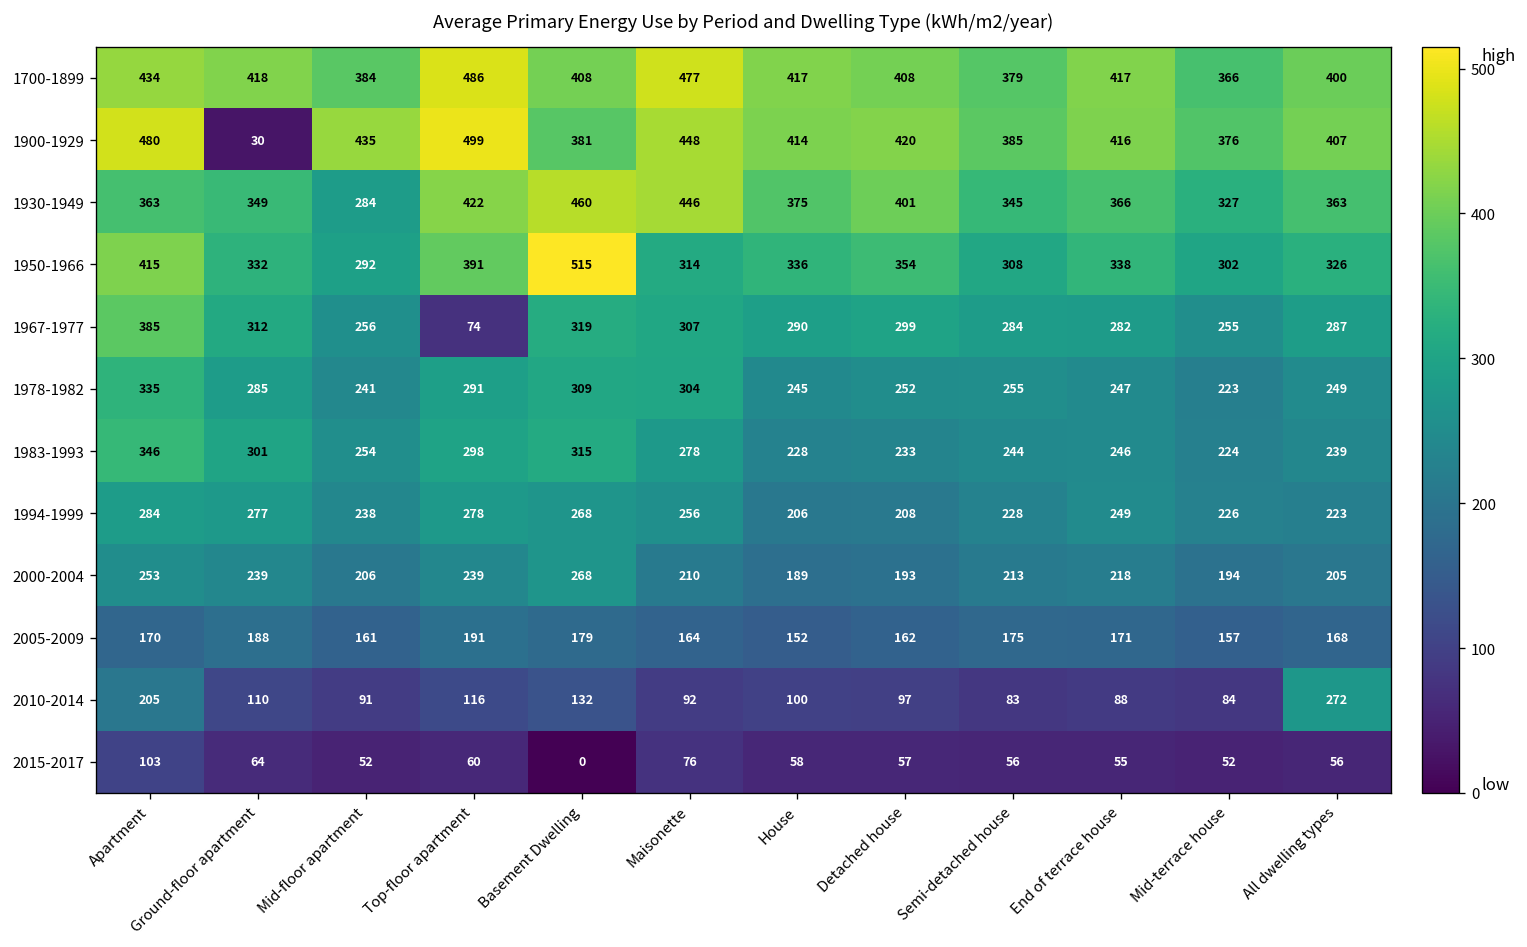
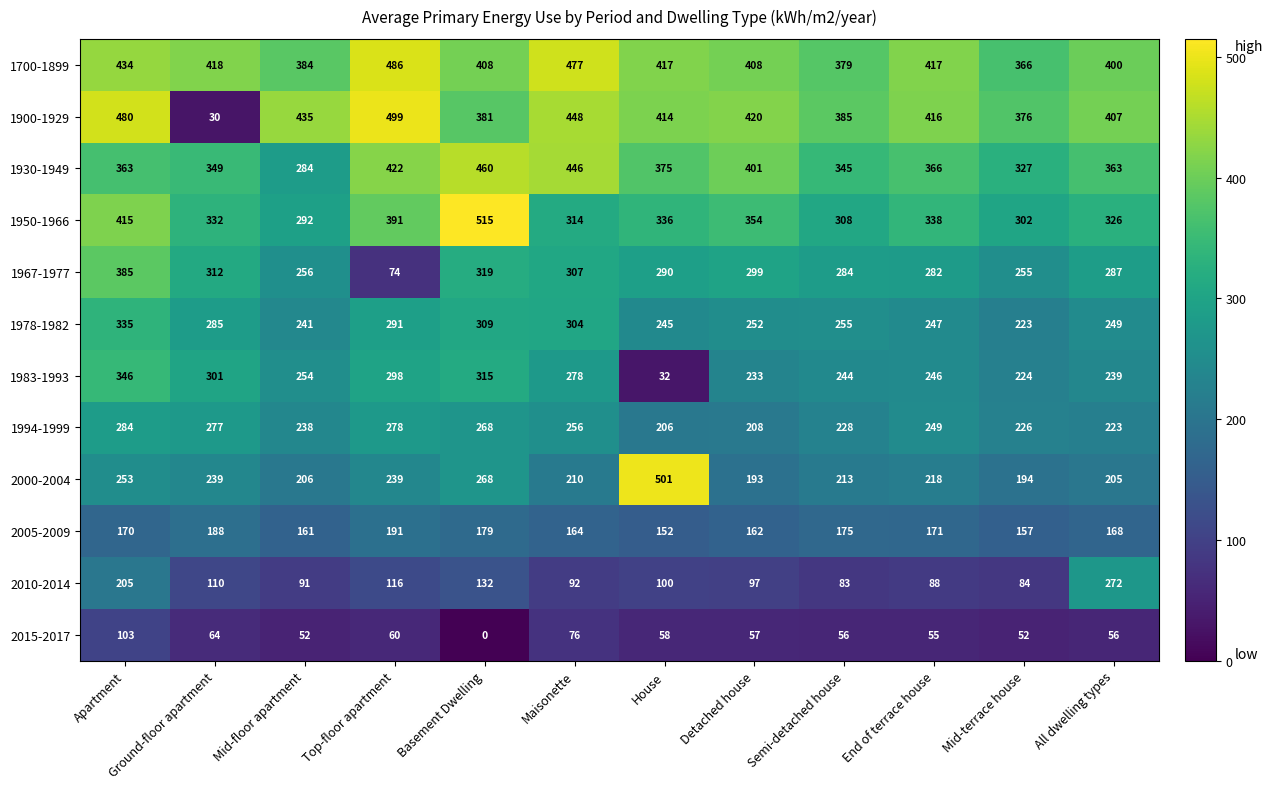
  {
    "1700-1899": {
      "Apartment": 434,
      "Ground-floor apartment": 418,
      "Mid-floor apartment": 384,
      "Top-floor apartment": 486,
      "Basement Dwelling": 408,
      "Maisonette": 477,
      "House": 417,
      "Detached house": 408,
      "Semi-detached house": 379,
      "End of terrace house": 417,
      "Mid-terrace house": 366,
      "All dwelling types": 400
    },
    "1900-1929": {
      "Apartment": 480,
      "Ground-floor apartment": 30,
      "Mid-floor apartment": 435,
      "Top-floor apartment": 499,
      "Basement Dwelling": 381,
      "Maisonette": 448,
      "House": 414,
      "Detached house": 420,
      "Semi-detached house": 385,
      "End of terrace house": 416,
      "Mid-terrace house": 376,
      "All dwelling types": 407
    },
    "1930-1949": {
      "Apartment": 363,
      "Ground-floor apartment": 349,
      "Mid-floor apartment": 284,
      "Top-floor apartment": 422,
      "Basement Dwelling": 460,
      "Maisonette": 446,
      "House": 375,
      "Detached house": 401,
      "Semi-detached house": 345,
      "End of terrace house": 366,
      "Mid-terrace house": 327,
      "All dwelling types": 363
    },
    "1950-1966": {
      "Apartment": 415,
      "Ground-floor apartment": 332,
      "Mid-floor apartment": 292,
      "Top-floor apartment": 391,
      "Basement Dwelling": 515,
      "Maisonette": 314,
      "House": 336,
      "Detached house": 354,
      "Semi-detached house": 308,
      "End of terrace house": 338,
      "Mid-terrace house": 302,
      "All dwelling types": 326
    },
    "1967-1977": {
      "Apartment": 385,
      "Ground-floor apartment": 312,
      "Mid-floor apartment": 256,
      "Top-floor apartment": 74,
      "Basement Dwelling": 319,
      "Maisonette": 307,
      "House": 290,
      "Detached house": 299,
      "Semi-detached house": 284,
      "End of terrace house": 282,
      "Mid-terrace house": 255,
      "All dwelling types": 287
    },
    "1978-1982": {
      "Apartment": 335,
      "Ground-floor apartment": 285,
      "Mid-floor apartment": 241,
      "Top-floor apartment": 291,
      "Basement Dwelling": 309,
      "Maisonette": 304,
      "House": 245,
      "Detached house": 252,
      "Semi-detached house": 255,
      "End of terrace house": 247,
      "Mid-terrace house": 223,
      "All dwelling types": 249
    },
    "1983-1993": {
      "Apartment": 346,
      "Ground-floor apartment": 301,
      "Mid-floor apartment": 254,
      "Top-floor apartment": 298,
      "Basement Dwelling": 315,
      "Maisonette": 278,
-     "House": 228,
+     "House": 32,
      "Detached house": 233,
      "Semi-detached house": 244,
      "End of terrace house": 246,
      "Mid-terrace house": 224,
      "All dwelling types": 239
    },
    "1994-1999": {
      "Apartment": 284,
      "Ground-floor apartment": 277,
      "Mid-floor apartment": 238,
      "Top-floor apartment": 278,
      "Basement Dwelling": 268,
      "Maisonette": 256,
      "House": 206,
      "Detached house": 208,
      "Semi-detached house": 228,
      "End of terrace house": 249,
      "Mid-terrace house": 226,
      "All dwelling types": 223
    },
    "2000-2004": {
      "Apartment": 253,
      "Ground-floor apartment": 239,
      "Mid-floor apartment": 206,
      "Top-floor apartment": 239,
      "Basement Dwelling": 268,
      "Maisonette": 210,
-     "House": 189,
+     "House": 501,
      "Detached house": 193,
      "Semi-detached house": 213,
      "End of terrace house": 218,
      "Mid-terrace house": 194,
      "All dwelling types": 205
    },
    "2005-2009": {
      "Apartment": 170,
      "Ground-floor apartment": 188,
      "Mid-floor apartment": 161,
      "Top-floor apartment": 191,
      "Basement Dwelling": 179,
      "Maisonette": 164,
      "House": 152,
      "Detached house": 162,
      "Semi-detached house": 175,
      "End of terrace house": 171,
      "Mid-terrace house": 157,
      "All dwelling types": 168
    },
    "2010-2014": {
      "Apartment": 205,
      "Ground-floor apartment": 110,
      "Mid-floor apartment": 91,
      "Top-floor apartment": 116,
      "Basement Dwelling": 132,
      "Maisonette": 92,
      "House": 100,
      "Detached house": 97,
      "Semi-detached house": 83,
      "End of terrace house": 88,
      "Mid-terrace house": 84,
      "All dwelling types": 272
    },
    "2015-2017": {
      "Apartment": 103,
      "Ground-floor apartment": 64,
      "Mid-floor apartment": 52,
      "Top-floor apartment": 60,
      "Basement Dwelling": 0,
      "Maisonette": 76,
      "House": 58,
      "Detached house": 57,
      "Semi-detached house": 56,
      "End of terrace house": 55,
      "Mid-terrace house": 52,
      "All dwelling types": 56
    }
  }
